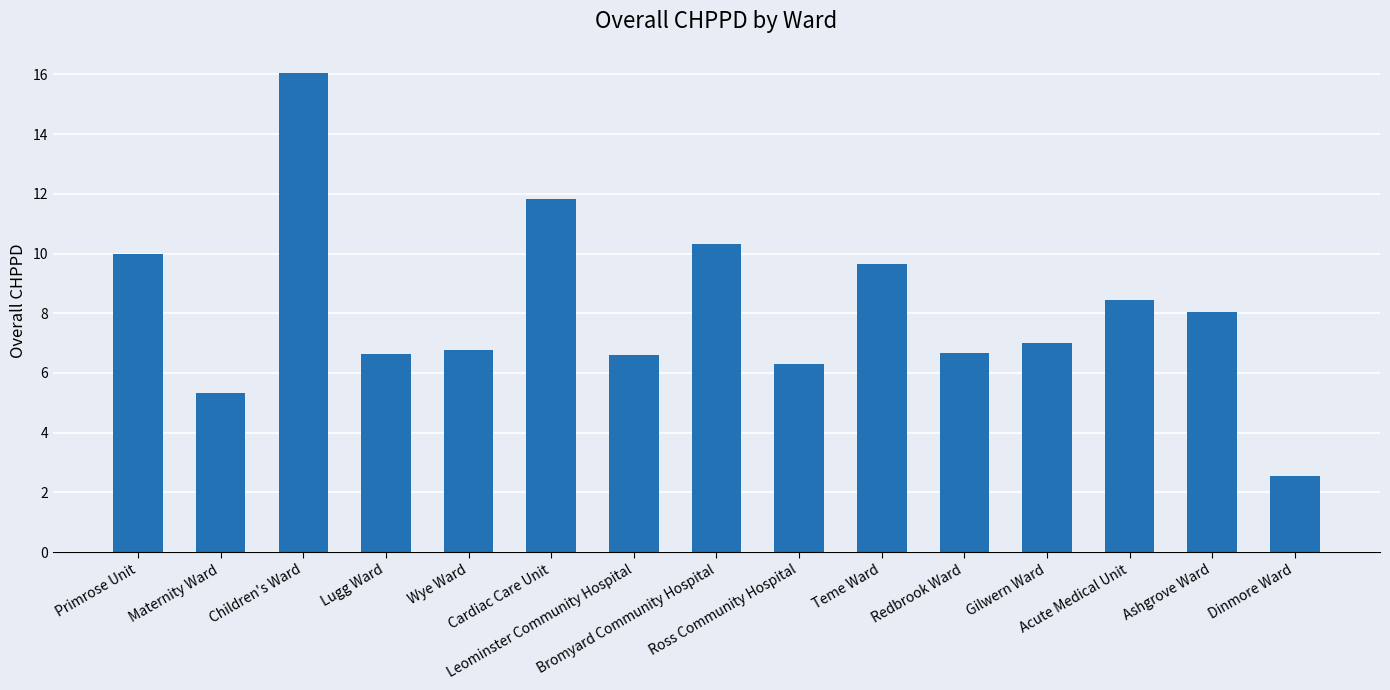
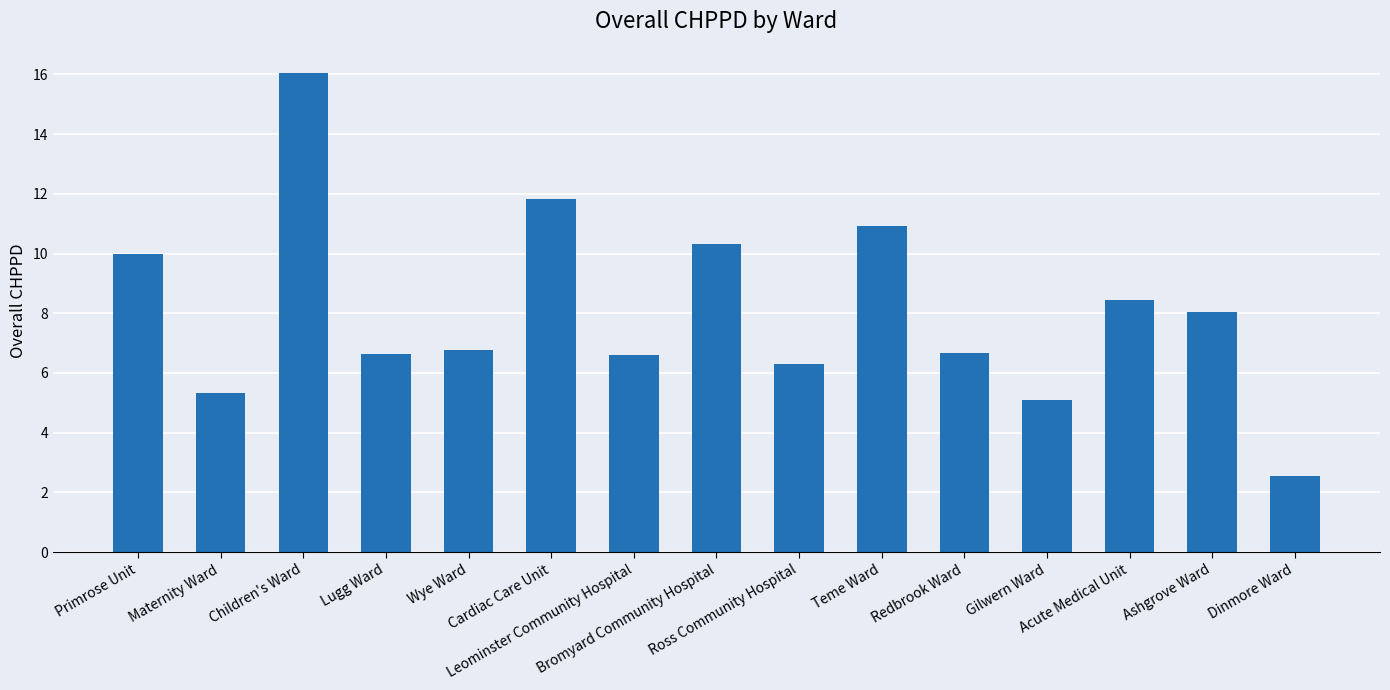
  {
    "Primrose Unit": 10.0,
    "Maternity Ward": 5.3,
    "Children's Ward": 16.1,
    "Lugg Ward": 6.7,
    "Wye Ward": 6.8,
    "Cardiac Care Unit": 11.8,
    "Leominster Community Hospital": 6.6,
    "Bromyard Community Hospital": 10.3,
    "Ross Community Hospital": 6.3,
-   "Teme Ward": 9.6,
+   "Teme Ward": 10.9,
    "Redbrook Ward": 6.7,
-   "Gilwern Ward": 7.0,
+   "Gilwern Ward": 5.1,
    "Acute Medical Unit": 8.4,
    "Ashgrove Ward": 8.0,
    "Dinmore Ward": 2.6
  }
